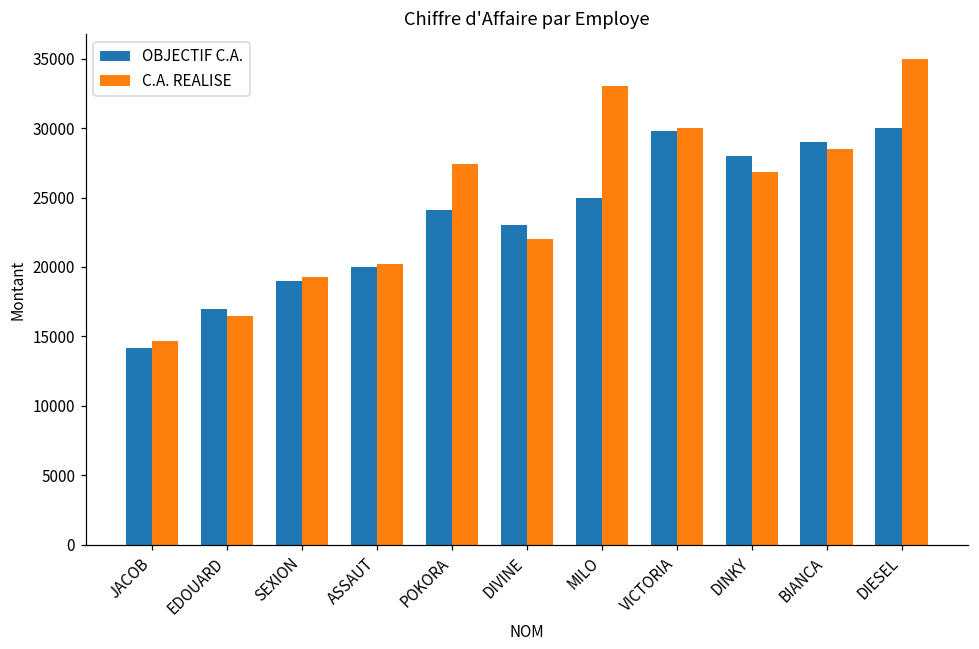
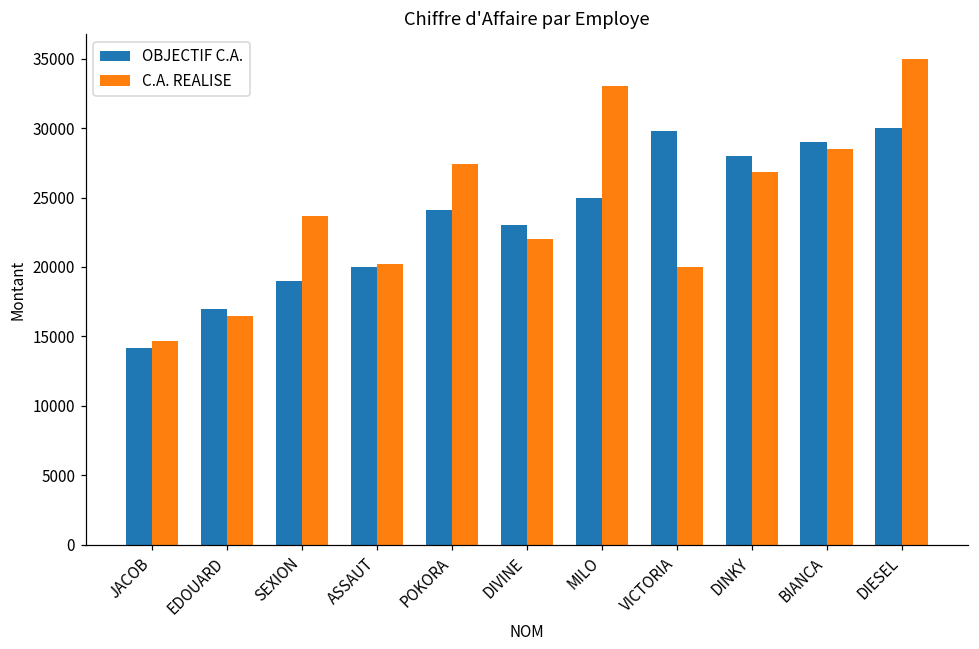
  {
    "OBJECTIF C.A.": {
      "JACOB": 14100,
      "EDOUARD": 17000,
      "SEXION": 19000,
      "ASSAUT": 20000,
      "POKORA": 24100,
      "DIVINE": 23000,
      "MILO": 25000,
      "VICTORIA": 29800,
      "DINKY": 28000,
      "BIANCA": 29000,
      "DIESEL": 30000
    },
    "C.A. REALISE": {
      "JACOB": 14700,
      "EDOUARD": 16500,
-     "SEXION": 19300,
+     "SEXION": 23700,
      "ASSAUT": 20200,
      "POKORA": 27400,
      "DIVINE": 22000,
      "MILO": 33000,
-     "VICTORIA": 30000,
+     "VICTORIA": 20000,
      "DINKY": 26900,
      "BIANCA": 28500,
      "DIESEL": 35000
    }
  }
